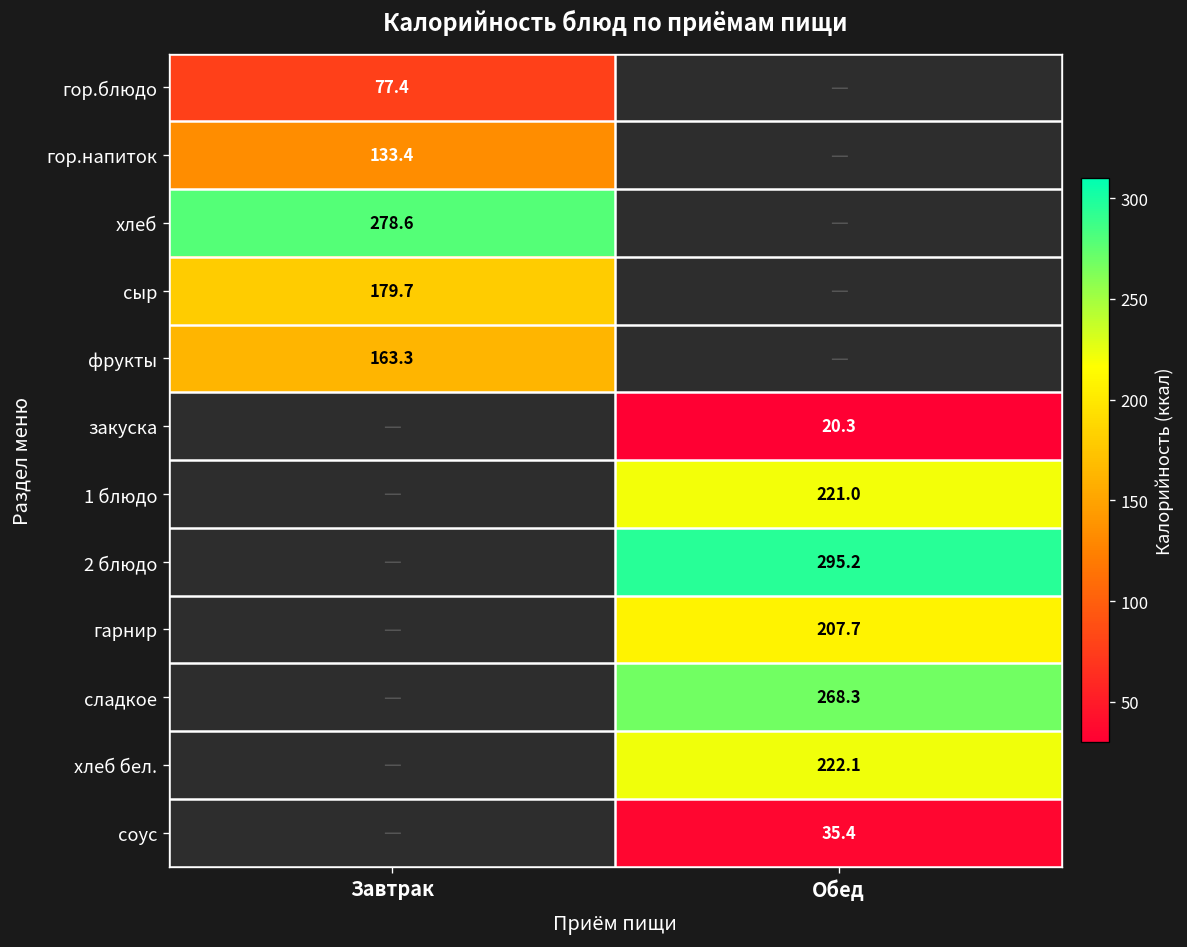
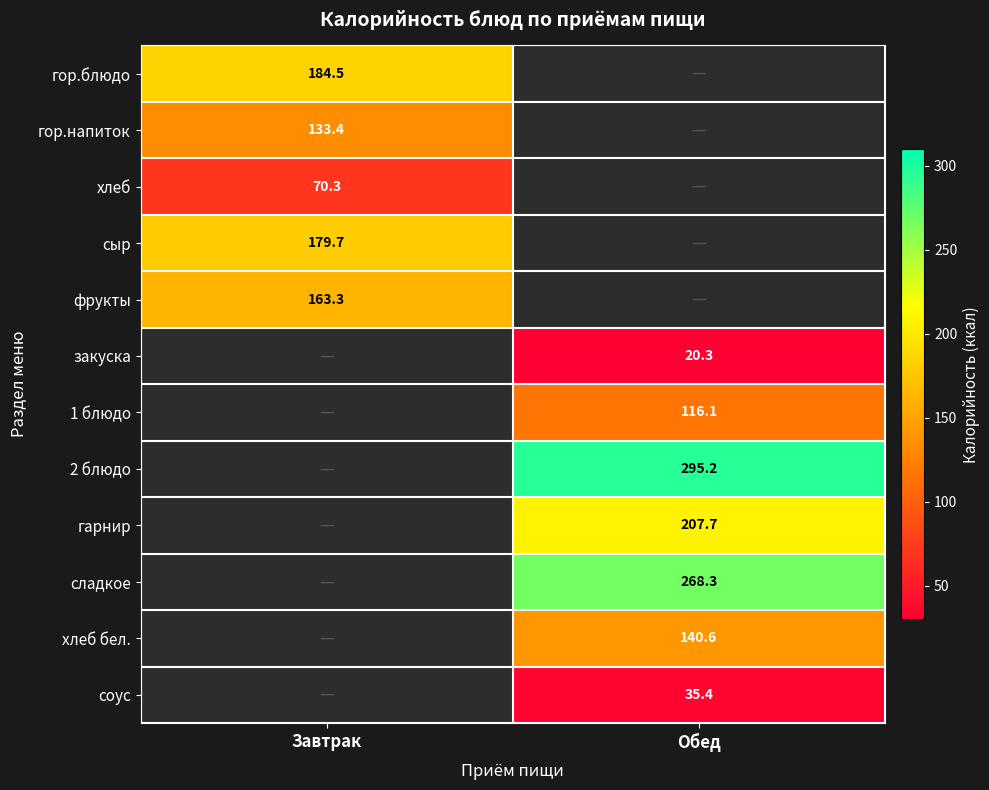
  {
    "гор.блюдо": {
-     "Завтрак": 77.4
+     "Завтрак": 184.5
    },
    "гор.напиток": {
      "Завтрак": 133.4
    },
    "хлеб": {
-     "Завтрак": 278.6
+     "Завтрак": 70.3
    },
    "сыр": {
      "Завтрак": 179.7
    },
    "фрукты": {
      "Завтрак": 163.3
    },
    "закуска": {
      "Обед": 20.3
    },
    "1 блюдо": {
-     "Обед": 221.0
+     "Обед": 116.1
    },
    "2 блюдо": {
      "Обед": 295.2
    },
    "гарнир": {
      "Обед": 207.7
    },
    "сладкое": {
      "Обед": 268.3
    },
    "хлеб бел.": {
-     "Обед": 222.1
+     "Обед": 140.6
    },
    "соус": {
      "Обед": 35.4
    }
  }
